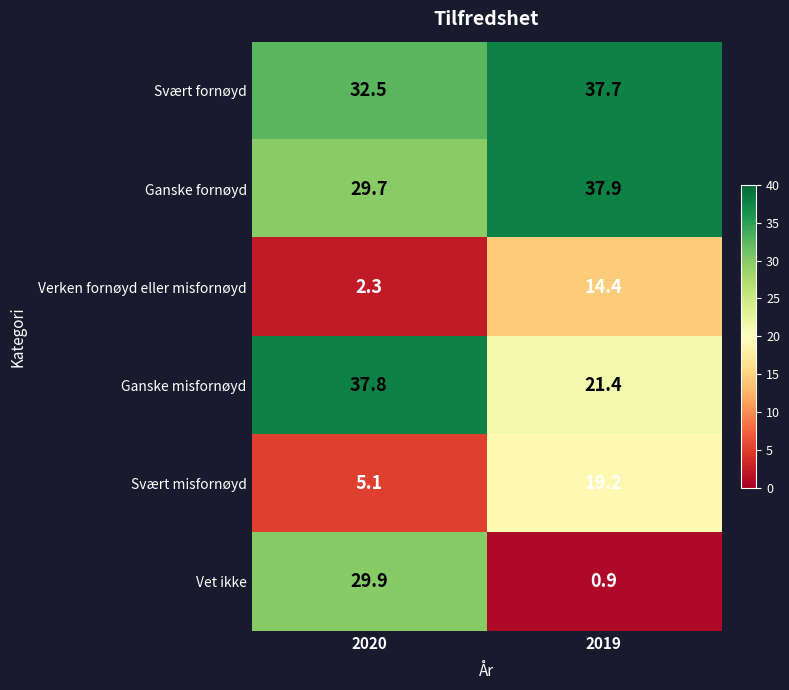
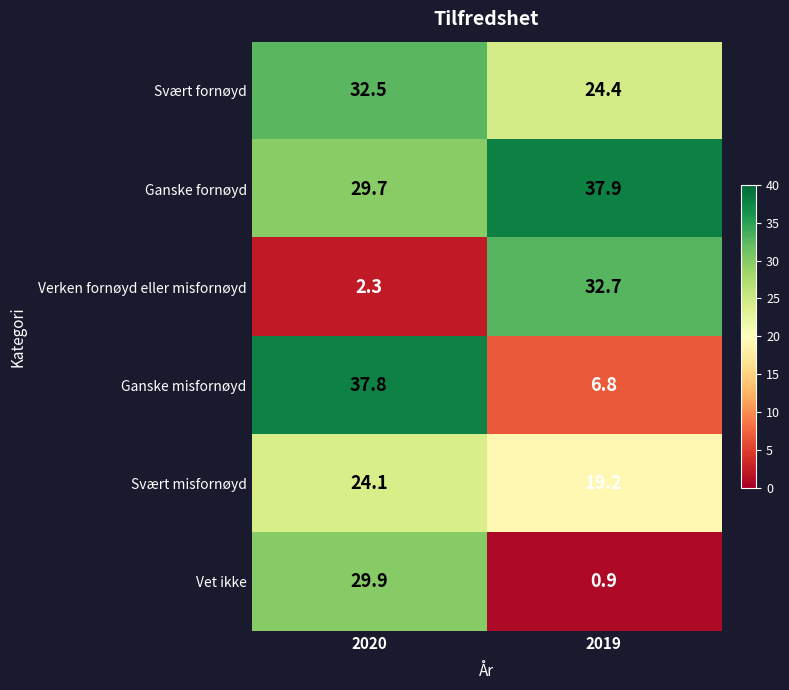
  {
    "Svært fornøyd": {
      "2020": 32.5,
-     "2019": 37.7
+     "2019": 24.4
    },
    "Ganske fornøyd": {
      "2020": 29.7,
      "2019": 37.9
    },
    "Verken fornøyd eller misfornøyd": {
      "2020": 2.3,
-     "2019": 14.4
+     "2019": 32.7
    },
    "Ganske misfornøyd": {
      "2020": 37.8,
-     "2019": 21.4
+     "2019": 6.8
    },
    "Svært misfornøyd": {
-     "2020": 5.1,
+     "2020": 24.1,
      "2019": 19.2
    },
    "Vet ikke": {
      "2020": 29.9,
      "2019": 0.9
    }
  }
